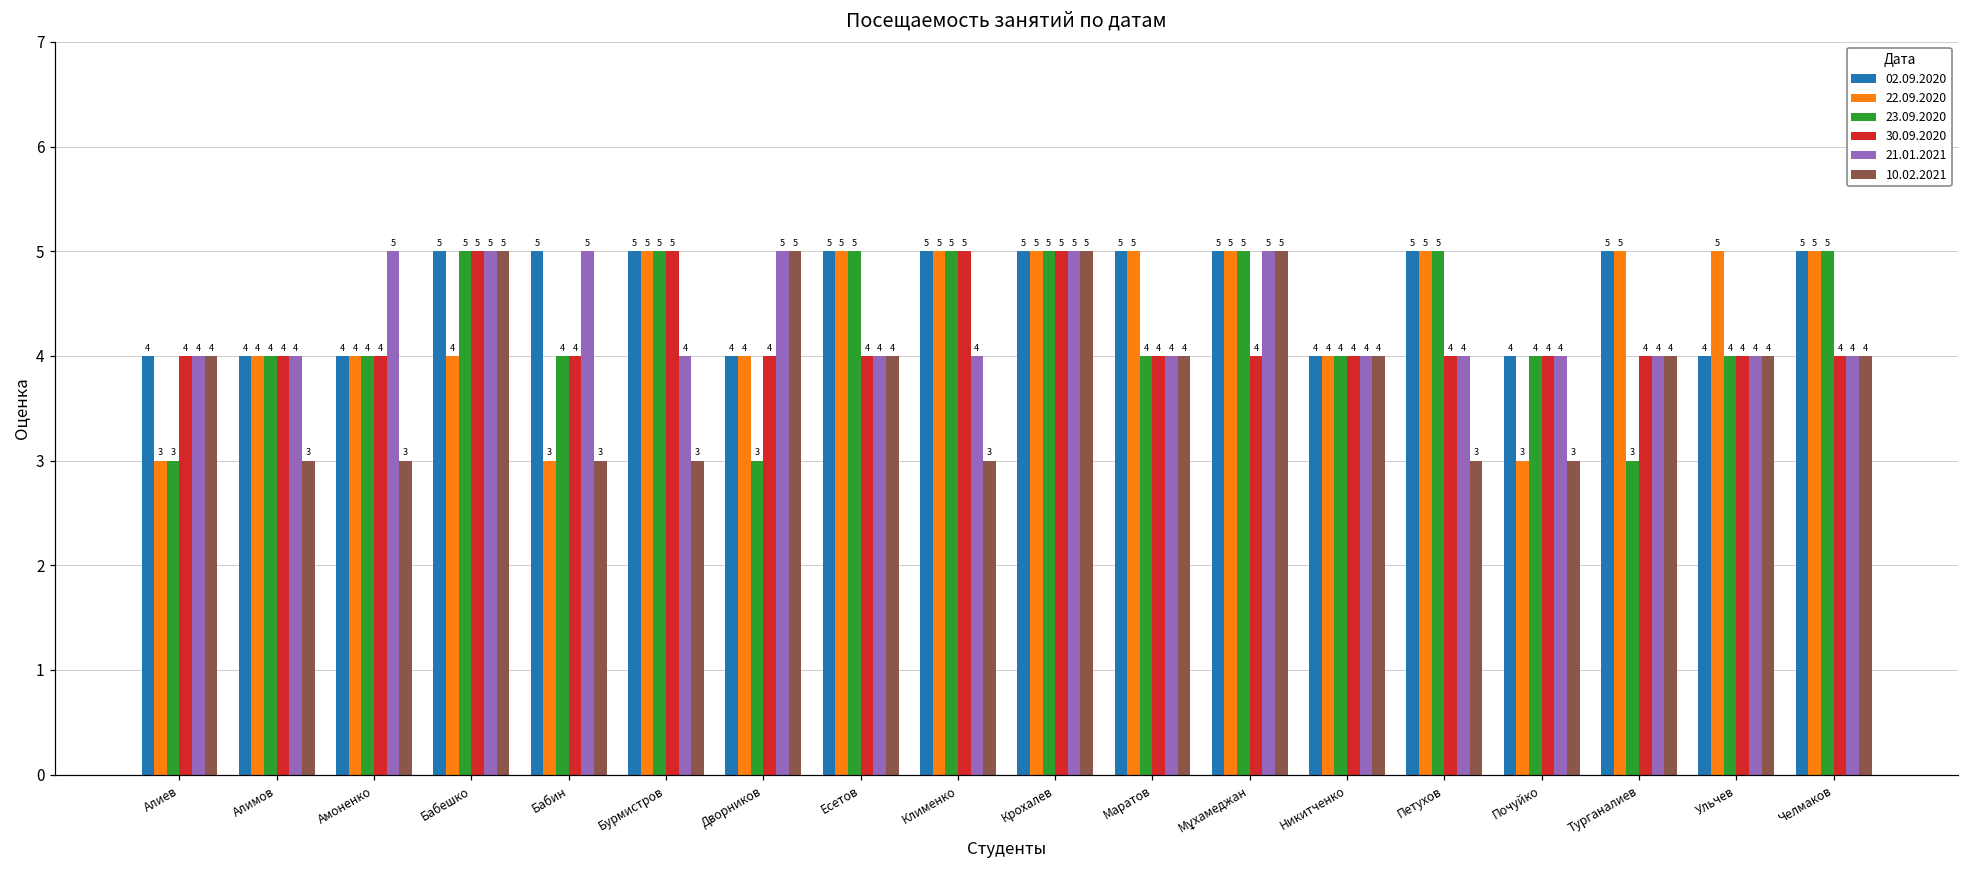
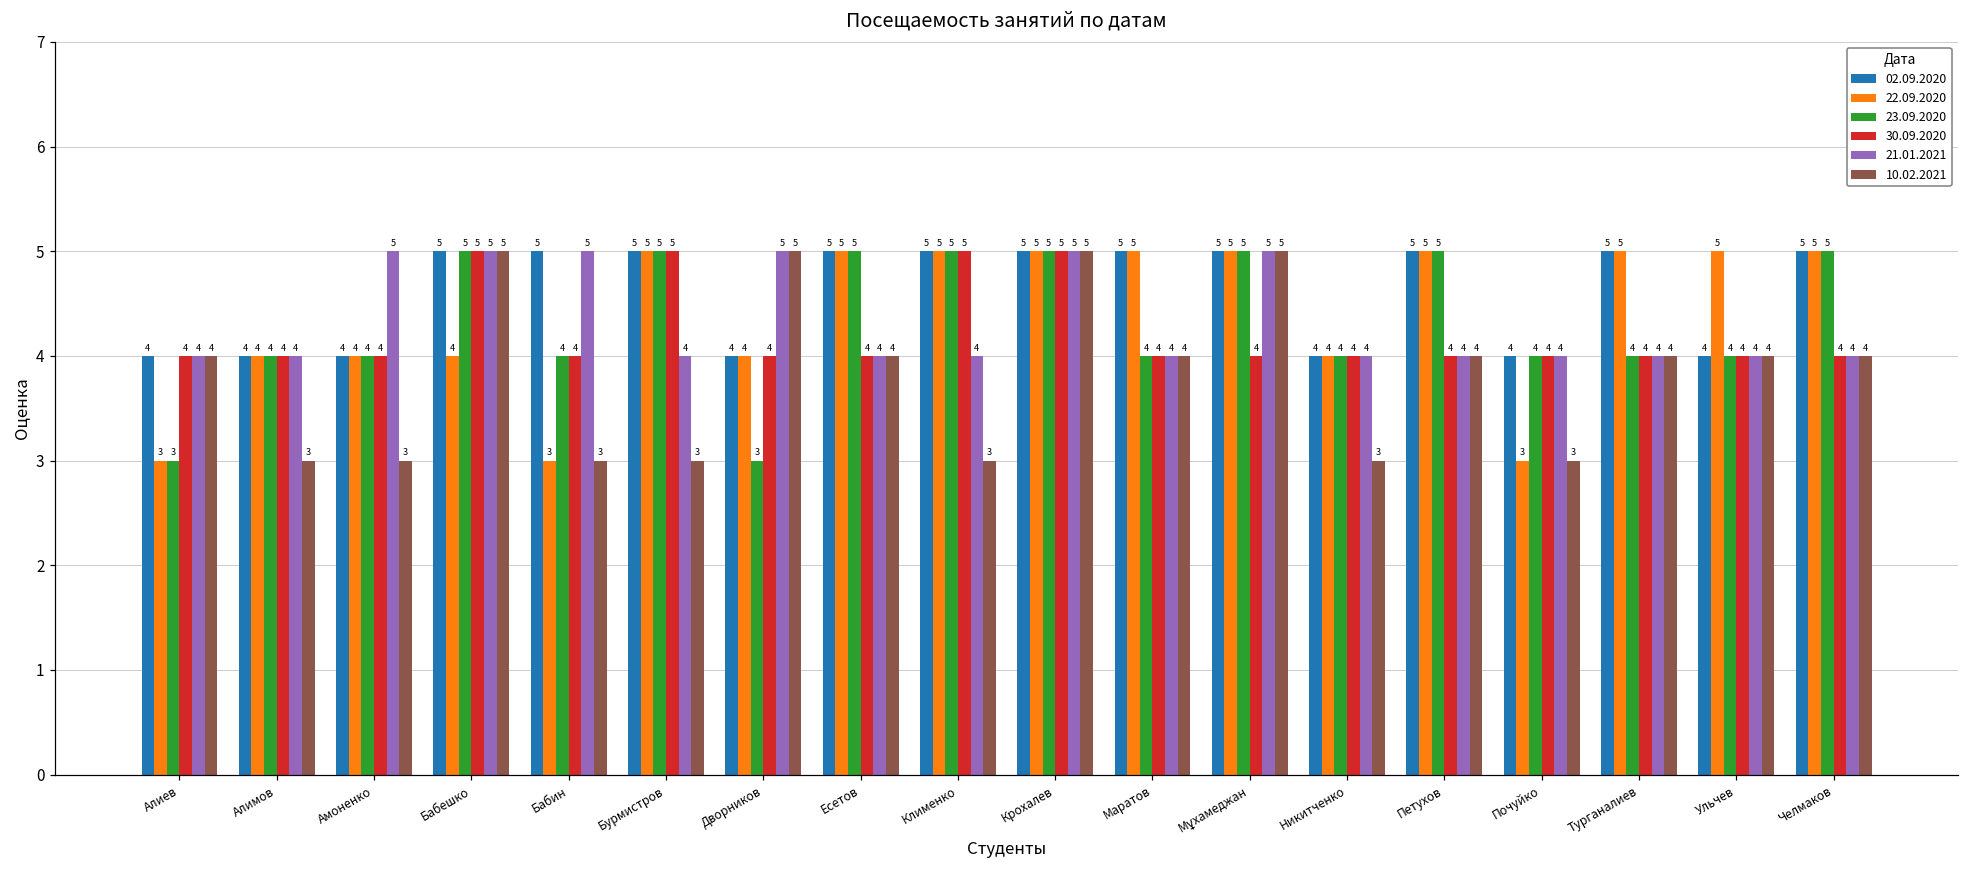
  {
    "02.09.2020": {
      "Алиев": 4,
      "Алимов": 4,
      "Амоненко": 4,
      "Бабешко": 5,
      "Бабин": 5,
      "Бурмистров": 5,
      "Дворников": 4,
      "Есетов": 5,
      "Клименко": 5,
      "Крохалев": 5,
      "Маратов": 5,
      "Мұхамеджан": 5,
      "Никитченко": 4,
      "Петухов": 5,
      "Почуйко": 4,
      "Турганалиев": 5,
      "Ульчев": 4,
      "Челмаков": 5
    },
    "22.09.2020": {
      "Алиев": 3,
      "Алимов": 4,
      "Амоненко": 4,
      "Бабешко": 4,
      "Бабин": 3,
      "Бурмистров": 5,
      "Дворников": 4,
      "Есетов": 5,
      "Клименко": 5,
      "Крохалев": 5,
      "Маратов": 5,
      "Мұхамеджан": 5,
      "Никитченко": 4,
      "Петухов": 5,
      "Почуйко": 3,
      "Турганалиев": 5,
      "Ульчев": 5,
      "Челмаков": 5
    },
    "23.09.2020": {
      "Алиев": 3,
      "Алимов": 4,
      "Амоненко": 4,
      "Бабешко": 5,
      "Бабин": 4,
      "Бурмистров": 5,
      "Дворников": 3,
      "Есетов": 5,
      "Клименко": 5,
      "Крохалев": 5,
      "Маратов": 4,
      "Мұхамеджан": 5,
      "Никитченко": 4,
      "Петухов": 5,
      "Почуйко": 4,
-     "Турганалиев": 3,
+     "Турганалиев": 4,
      "Ульчев": 4,
      "Челмаков": 5
    },
    "30.09.2020": {
      "Алиев": 4,
      "Алимов": 4,
      "Амоненко": 4,
      "Бабешко": 5,
      "Бабин": 4,
      "Бурмистров": 5,
      "Дворников": 4,
      "Есетов": 4,
      "Клименко": 5,
      "Крохалев": 5,
      "Маратов": 4,
      "Мұхамеджан": 4,
      "Никитченко": 4,
      "Петухов": 4,
      "Почуйко": 4,
      "Турганалиев": 4,
      "Ульчев": 4,
      "Челмаков": 4
    },
    "21.01.2021": {
      "Алиев": 4,
      "Алимов": 4,
      "Амоненко": 5,
      "Бабешко": 5,
      "Бабин": 5,
      "Бурмистров": 4,
      "Дворников": 5,
      "Есетов": 4,
      "Клименко": 4,
      "Крохалев": 5,
      "Маратов": 4,
      "Мұхамеджан": 5,
      "Никитченко": 4,
      "Петухов": 4,
      "Почуйко": 4,
      "Турганалиев": 4,
      "Ульчев": 4,
      "Челмаков": 4
    },
    "10.02.2021": {
      "Алиев": 4,
      "Алимов": 3,
      "Амоненко": 3,
      "Бабешко": 5,
      "Бабин": 3,
      "Бурмистров": 3,
      "Дворников": 5,
      "Есетов": 4,
      "Клименко": 3,
      "Крохалев": 5,
      "Маратов": 4,
      "Мұхамеджан": 5,
-     "Никитченко": 4,
-     "Петухов": 3,
+     "Никитченко": 3,
+     "Петухов": 4,
      "Почуйко": 3,
      "Турганалиев": 4,
      "Ульчев": 4,
      "Челмаков": 4
    }
  }
